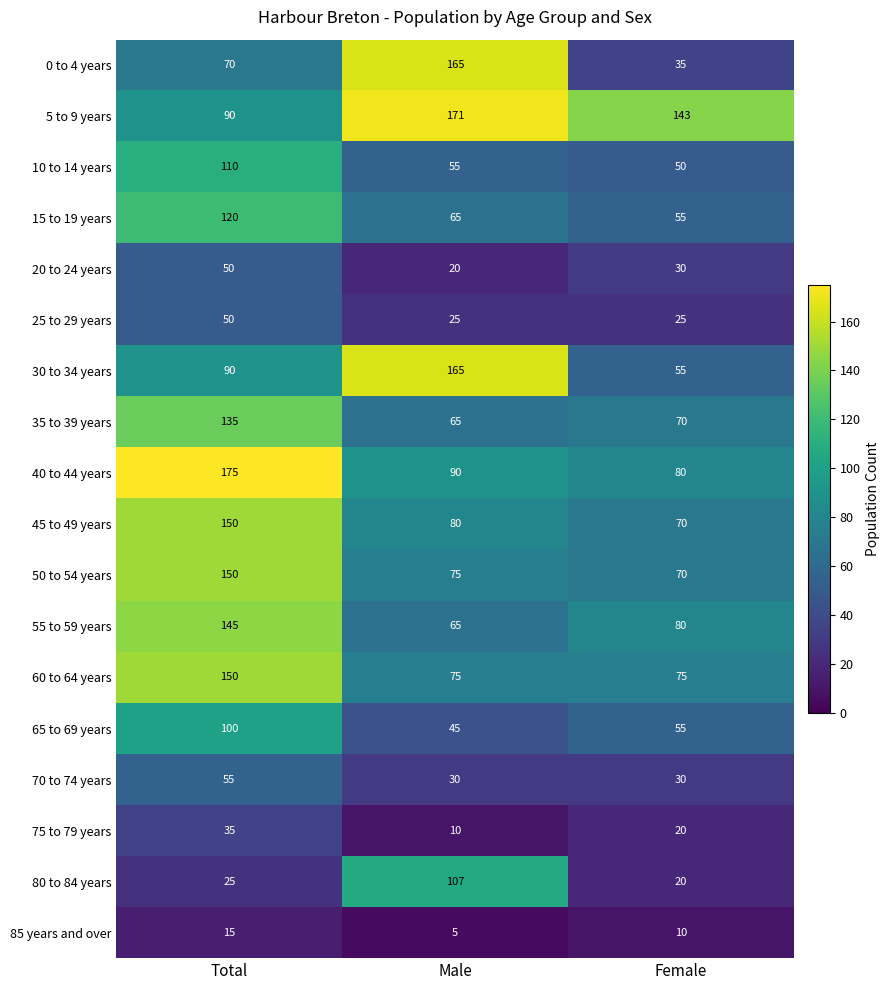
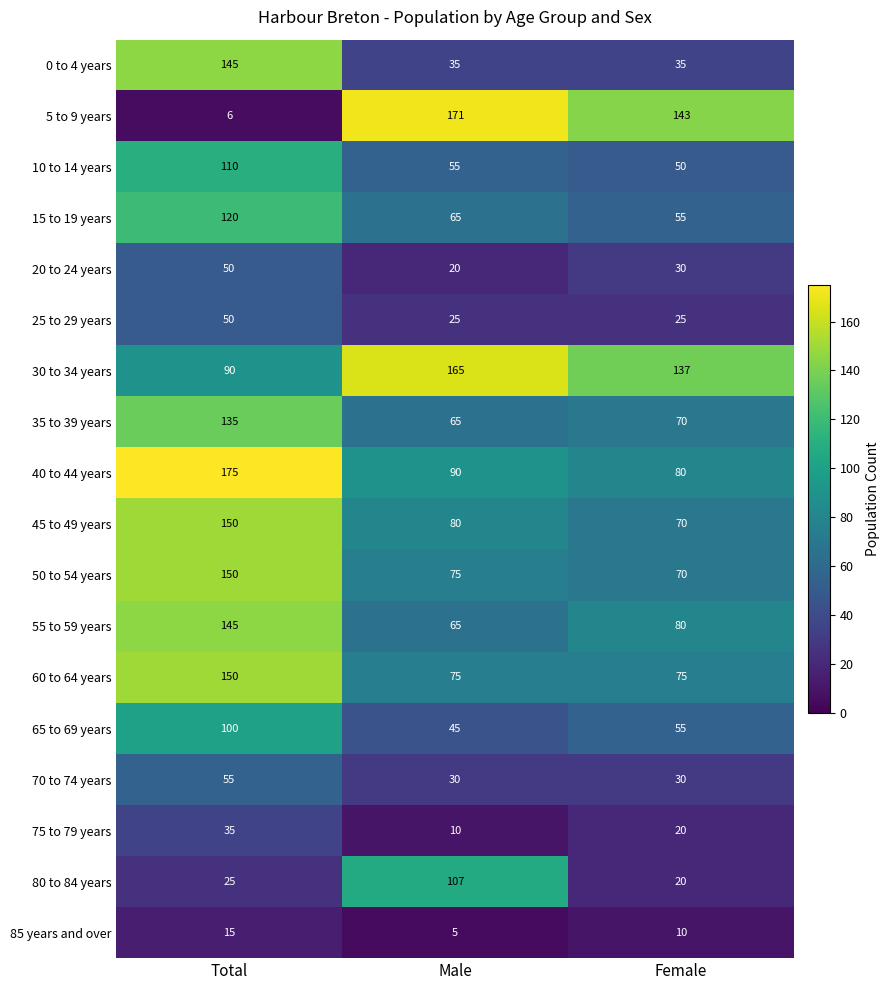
  {
    "0 to 4 years": {
-     "Total": 70,
-     "Male": 165,
+     "Total": 145,
+     "Male": 35,
      "Female": 35
    },
    "5 to 9 years": {
-     "Total": 90,
+     "Total": 6,
      "Male": 171,
      "Female": 143
    },
    "10 to 14 years": {
      "Total": 110,
      "Male": 55,
      "Female": 50
    },
    "15 to 19 years": {
      "Total": 120,
      "Male": 65,
      "Female": 55
    },
    "20 to 24 years": {
      "Total": 50,
      "Male": 20,
      "Female": 30
    },
    "25 to 29 years": {
      "Total": 50,
      "Male": 25,
      "Female": 25
    },
    "30 to 34 years": {
      "Total": 90,
      "Male": 165,
-     "Female": 55
+     "Female": 137
    },
    "35 to 39 years": {
      "Total": 135,
      "Male": 65,
      "Female": 70
    },
    "40 to 44 years": {
      "Total": 175,
      "Male": 90,
      "Female": 80
    },
    "45 to 49 years": {
      "Total": 150,
      "Male": 80,
      "Female": 70
    },
    "50 to 54 years": {
      "Total": 150,
      "Male": 75,
      "Female": 70
    },
    "55 to 59 years": {
      "Total": 145,
      "Male": 65,
      "Female": 80
    },
    "60 to 64 years": {
      "Total": 150,
      "Male": 75,
      "Female": 75
    },
    "65 to 69 years": {
      "Total": 100,
      "Male": 45,
      "Female": 55
    },
    "70 to 74 years": {
      "Total": 55,
      "Male": 30,
      "Female": 30
    },
    "75 to 79 years": {
      "Total": 35,
      "Male": 10,
      "Female": 20
    },
    "80 to 84 years": {
      "Total": 25,
      "Male": 107,
      "Female": 20
    },
    "85 years and over": {
      "Total": 15,
      "Male": 5,
      "Female": 10
    }
  }
